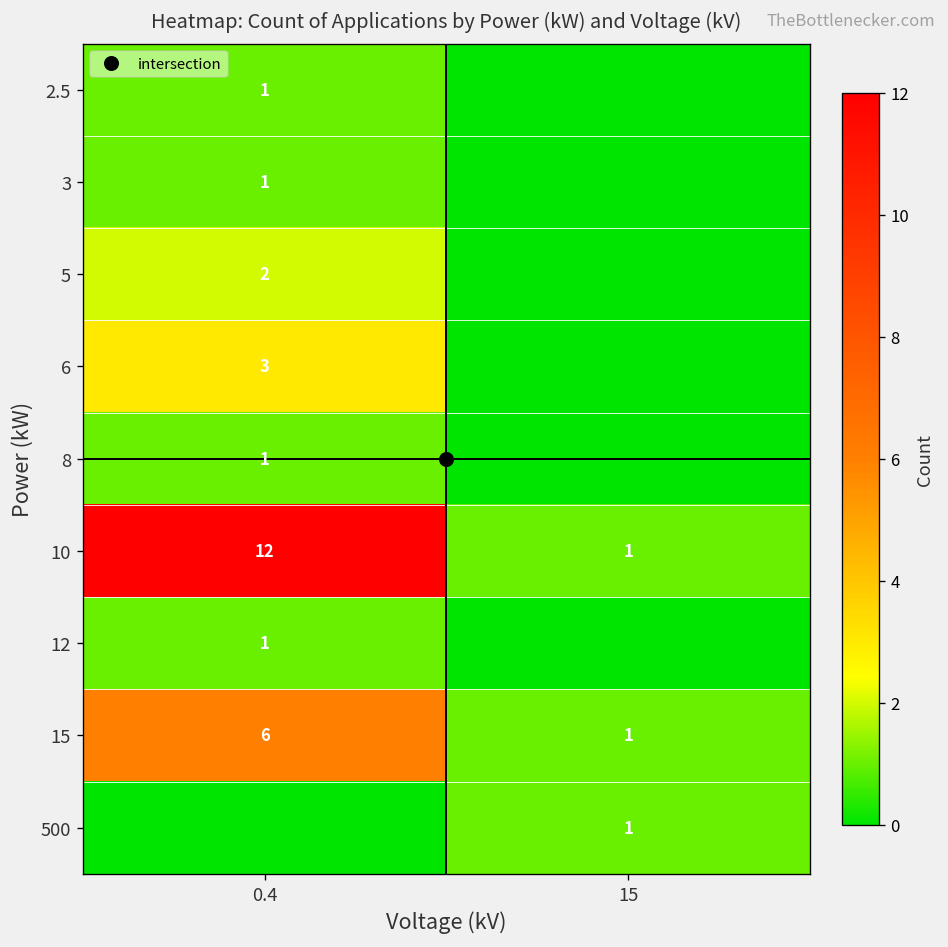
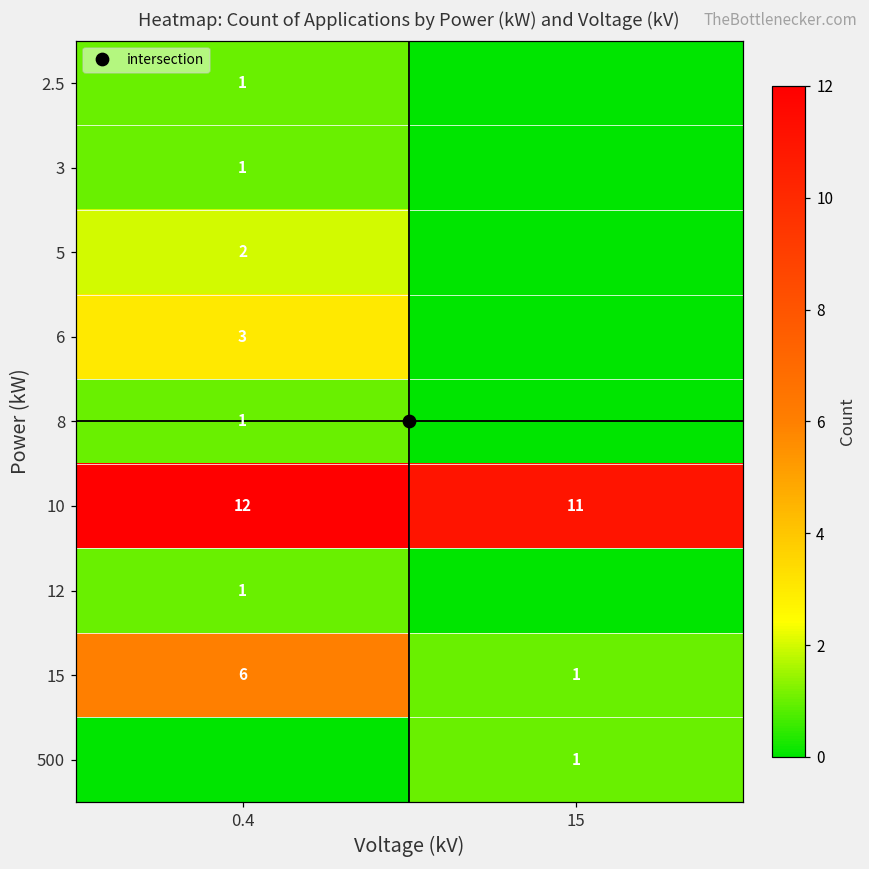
  {
    "2.5": {
      "0.4": 1
    },
    "3": {
      "0.4": 1
    },
    "5": {
      "0.4": 2
    },
    "6": {
      "0.4": 3
    },
    "8": {
      "0.4": 1
    },
    "10": {
      "0.4": 12,
-     "15": 1
+     "15": 11
    },
    "12": {
      "0.4": 1
    },
    "15": {
      "0.4": 6,
      "15": 1
    },
    "500": {
      "15": 1
    }
  }
